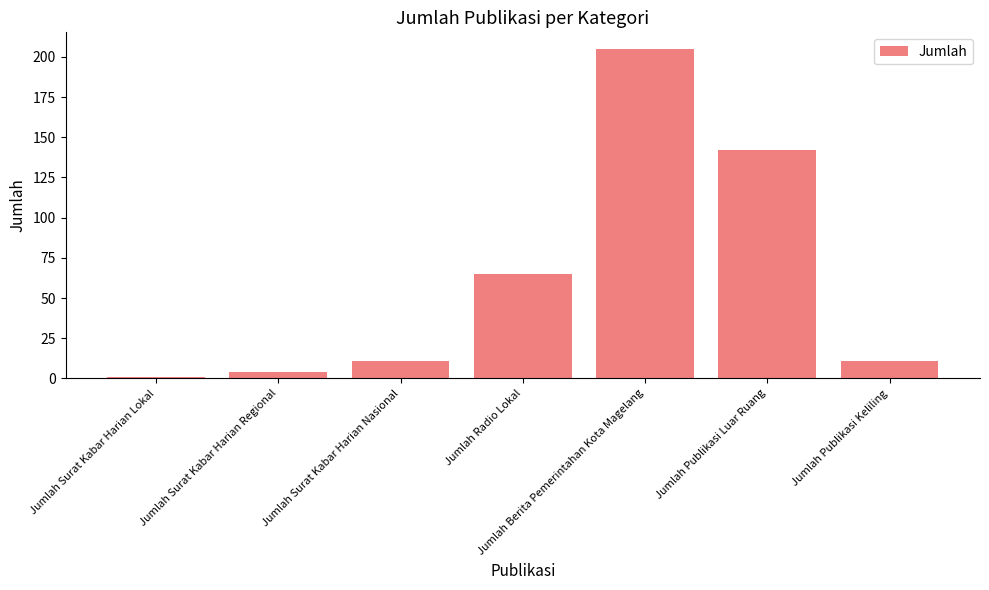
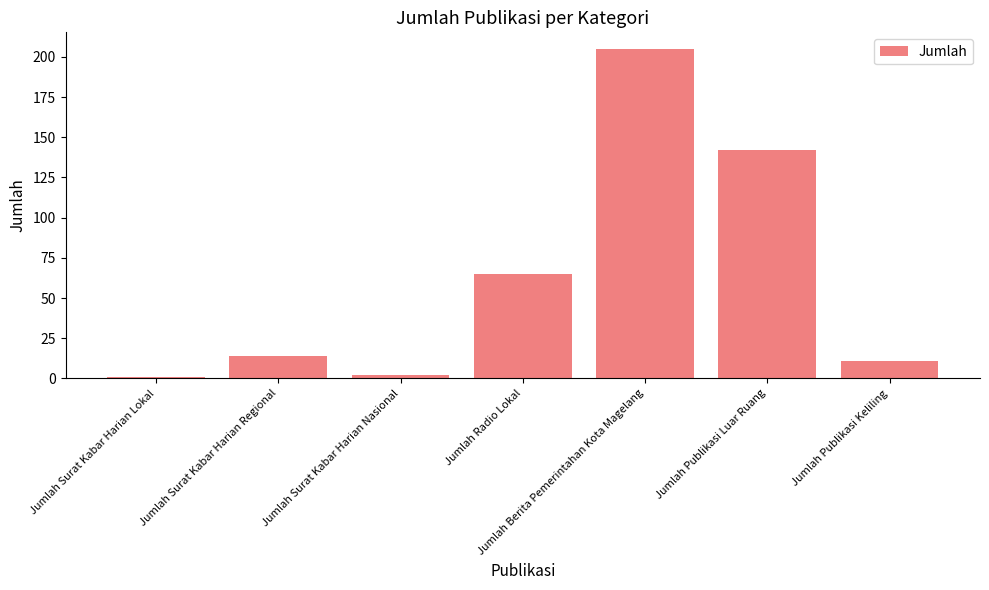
  {
-   "Jumlah Surat Kabar Harian Regional": 4,
-   "Jumlah Surat Kabar Harian Nasional": 11,
+   "Jumlah Surat Kabar Harian Regional": 14,
+   "Jumlah Surat Kabar Harian Nasional": 2,
    "Jumlah Radio Lokal": 65,
    "Jumlah Berita Pemerintahan Kota Magelang": 205,
    "Jumlah Publikasi Luar Ruang": 142,
    "Jumlah Publikasi Keliling": 11
  }
